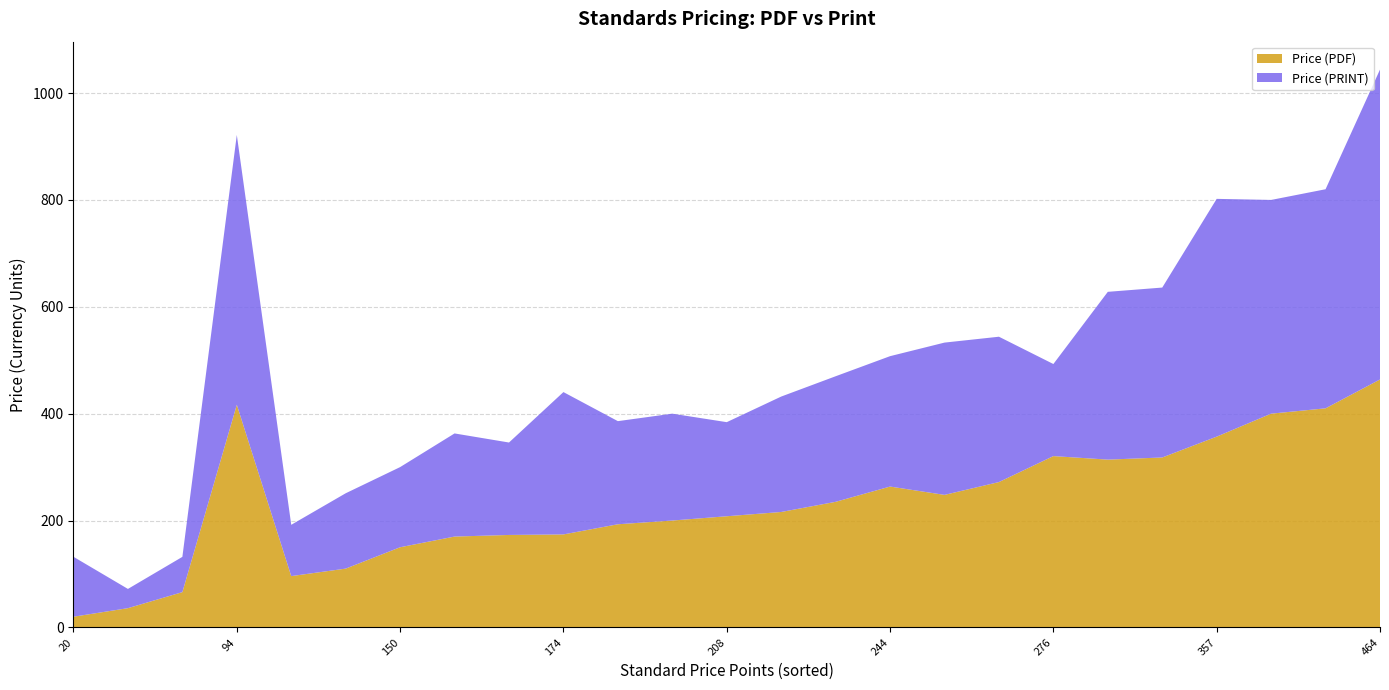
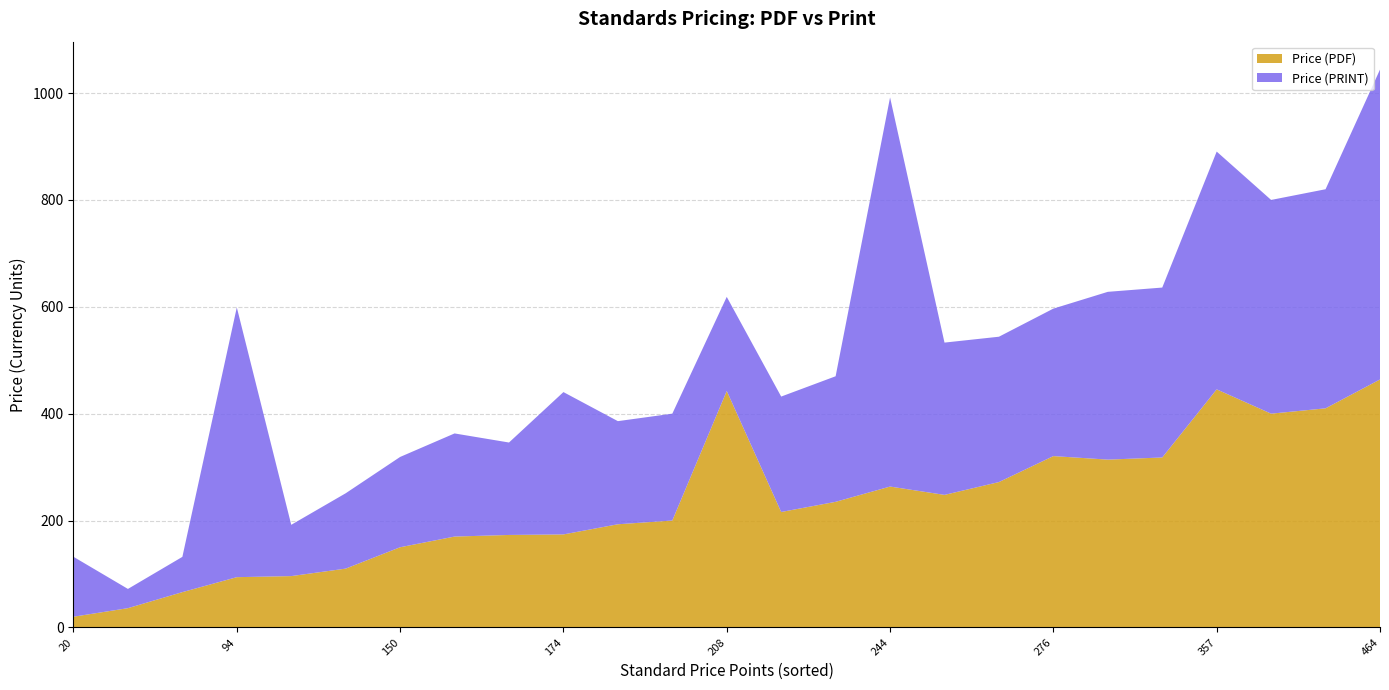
  {
    "Price (PDF)": {
      "20": 20,
-     "94": 420,
+     "94": 90,
      "150": 150,
      "174": 170,
-     "208": 210,
+     "208": 440,
      "244": 260,
      "276": 320,
-     "357": 360,
+     "357": 450,
      "464": 460
    },
    "Price (PRINT)": {
      "20": 110,
      "94": 500,
-     "150": 150,
+     "150": 170,
      "174": 270,
      "208": 180,
-     "244": 240,
-     "276": 170,
+     "244": 730,
+     "276": 280,
      "357": 450,
      "464": 580
    }
  }
